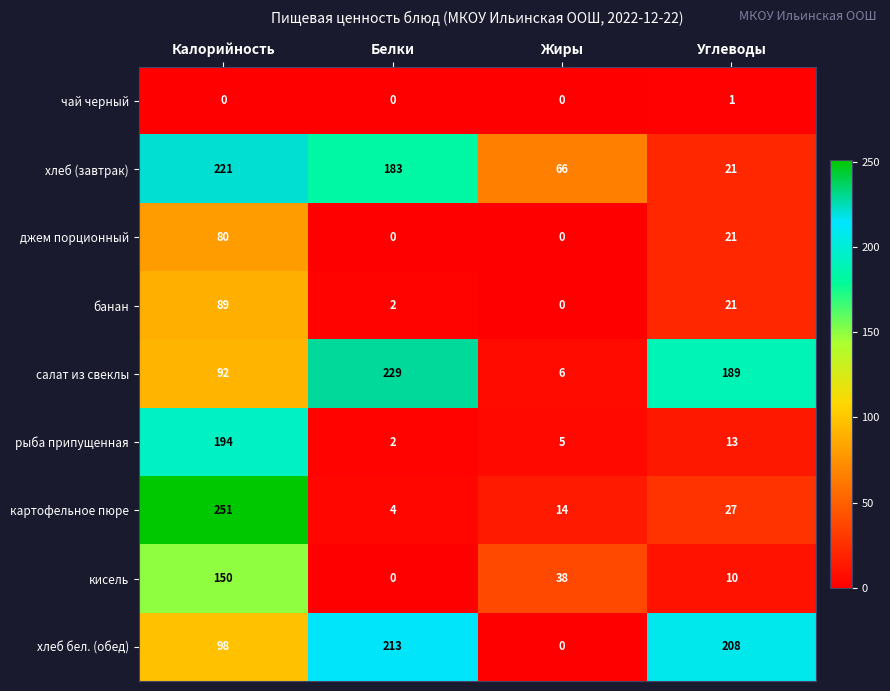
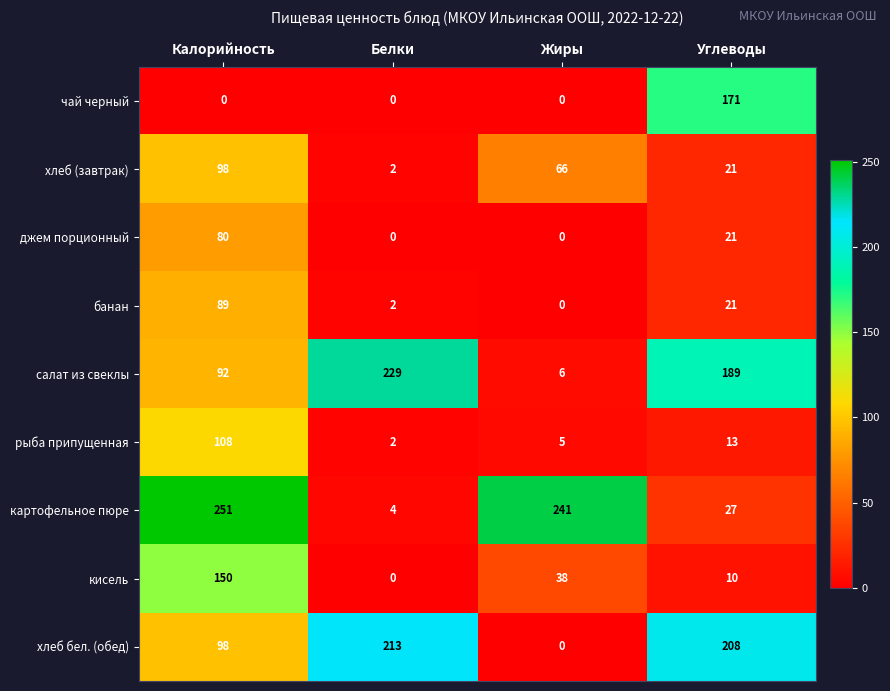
  {
    "чай черный": {
      "Калорийность": 0,
      "Белки": 0,
      "Жиры": 0,
-     "Углеводы": 1
+     "Углеводы": 171
    },
    "хлеб (завтрак)": {
-     "Калорийность": 221,
-     "Белки": 183,
+     "Калорийность": 98,
+     "Белки": 2,
      "Жиры": 66,
      "Углеводы": 21
    },
    "джем порционный": {
      "Калорийность": 80,
      "Белки": 0,
      "Жиры": 0,
      "Углеводы": 21
    },
    "банан": {
      "Калорийность": 89,
      "Белки": 2,
      "Жиры": 0,
      "Углеводы": 21
    },
    "салат из свеклы": {
      "Калорийность": 92,
      "Белки": 229,
      "Жиры": 6,
      "Углеводы": 189
    },
    "рыба припущенная": {
-     "Калорийность": 194,
+     "Калорийность": 108,
      "Белки": 2,
      "Жиры": 5,
      "Углеводы": 13
    },
    "картофельное пюре": {
      "Калорийность": 251,
      "Белки": 4,
-     "Жиры": 14,
+     "Жиры": 241,
      "Углеводы": 27
    },
    "кисель": {
      "Калорийность": 150,
      "Белки": 0,
      "Жиры": 38,
      "Углеводы": 10
    },
    "хлеб бел. (обед)": {
      "Калорийность": 98,
      "Белки": 213,
      "Жиры": 0,
      "Углеводы": 208
    }
  }
